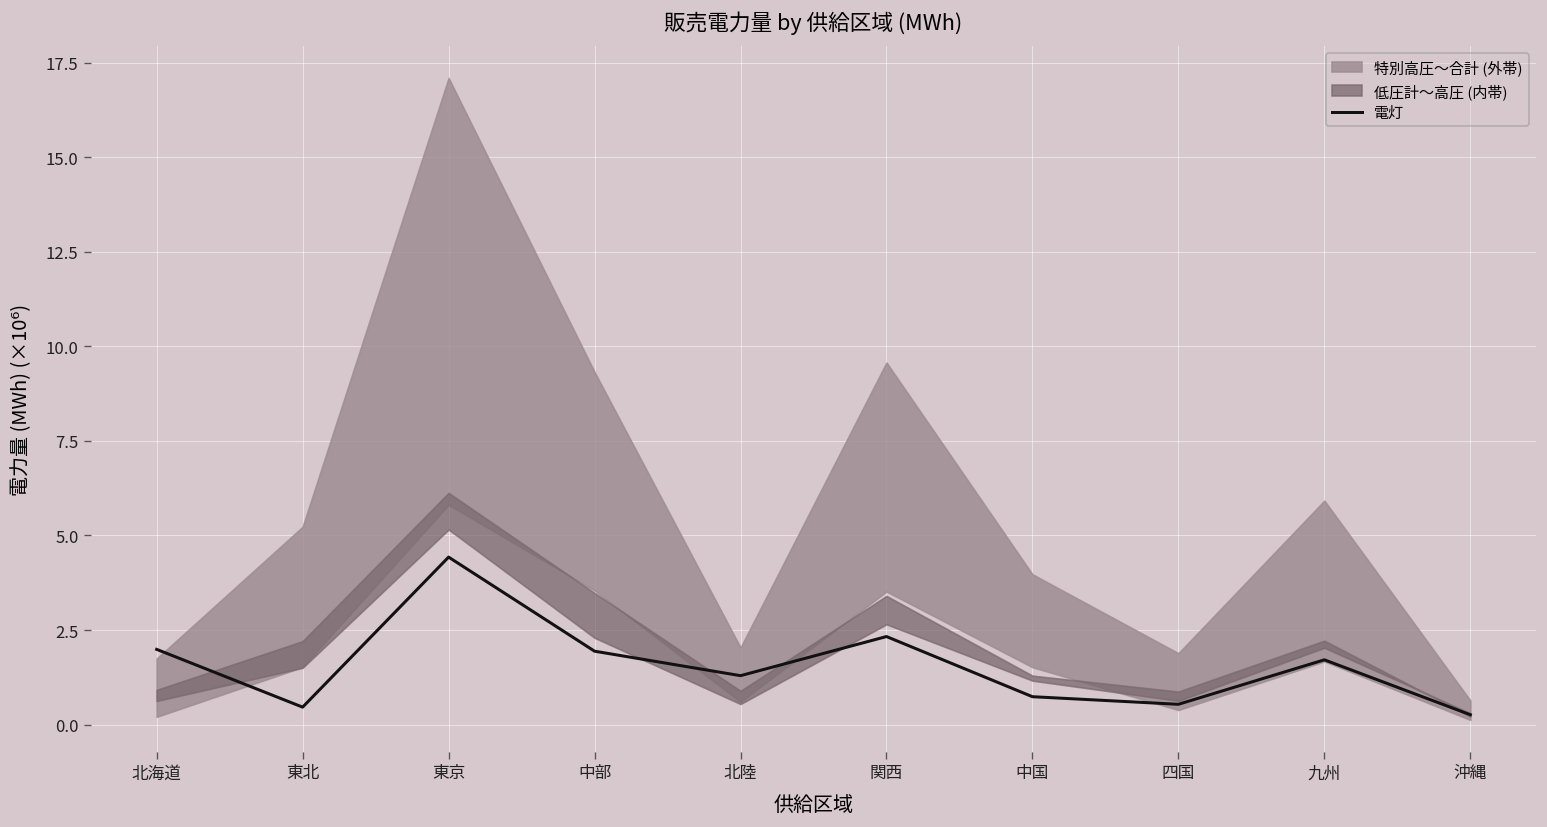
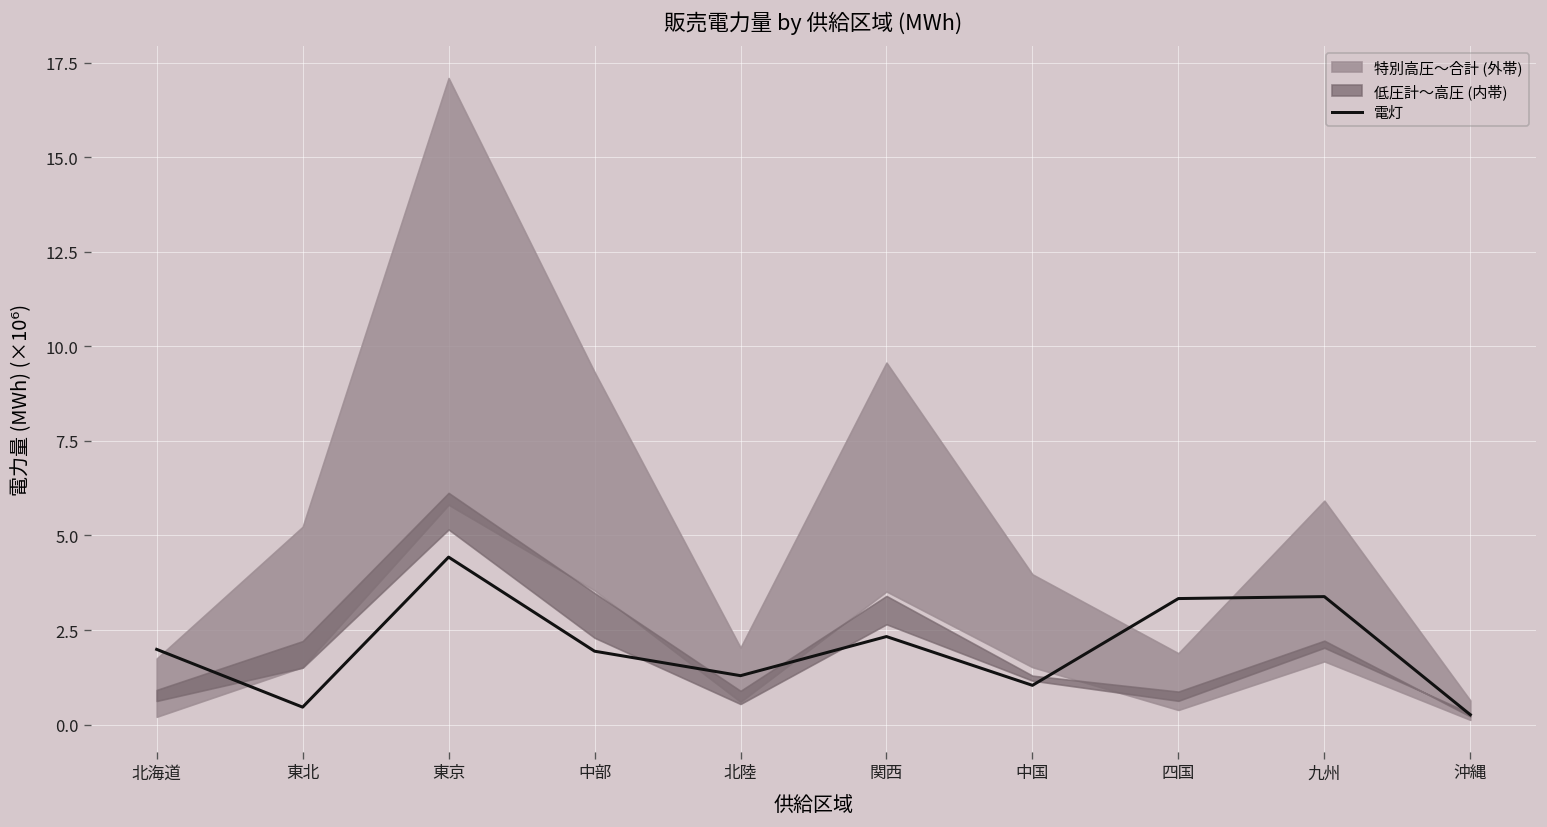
  {
    "電灯": {
      "北海道": 2.0,
      "東北": 0.5,
      "東京": 4.4,
      "中部": 1.9,
      "北陸": 1.3,
      "関西": 2.3,
-     "中国": 0.7,
-     "四国": 0.5,
-     "九州": 1.7
+     "中国": 1.0,
+     "四国": 3.3,
+     "九州": 3.4
    }
  }
